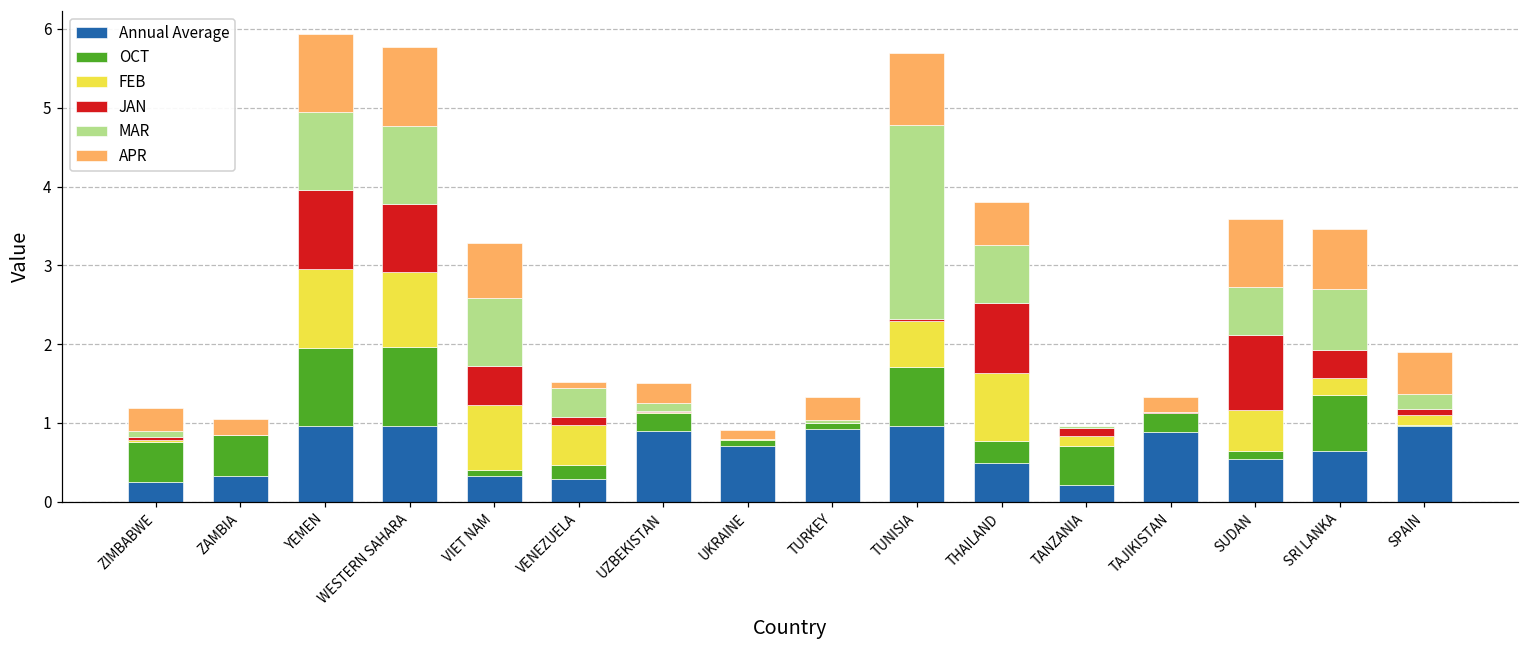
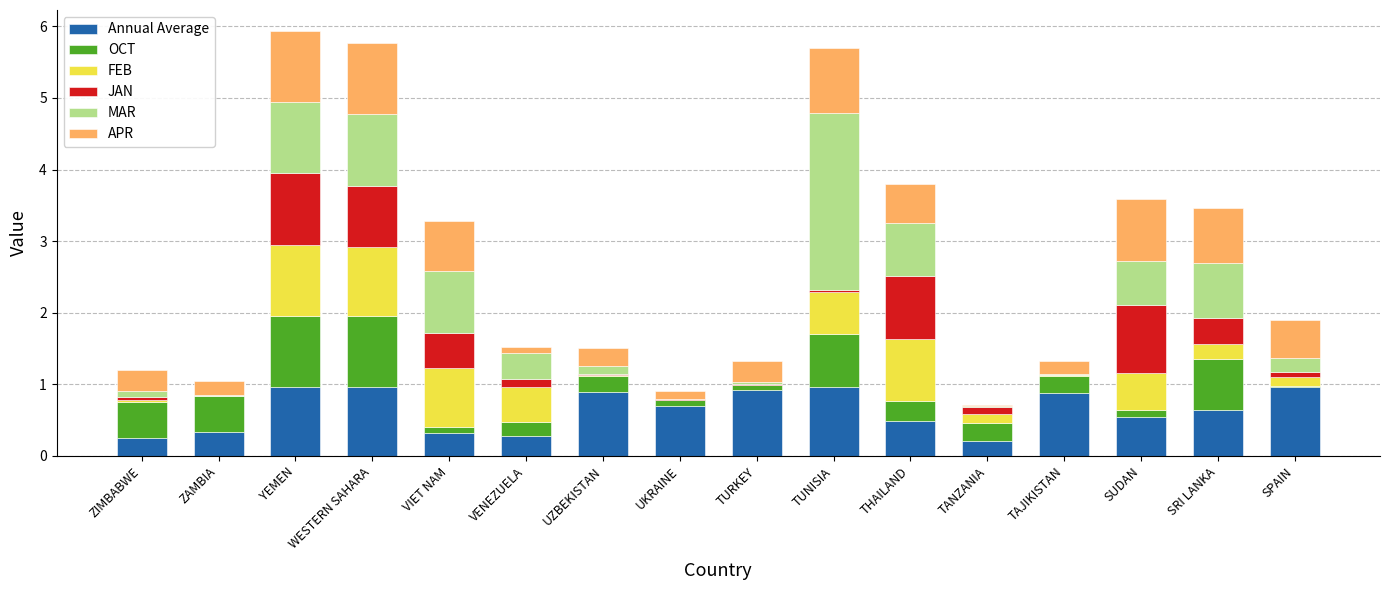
  {
    "Annual Average": {
      "ZIMBABWE": 0.3,
      "ZAMBIA": 0.3,
      "YEMEN": 1.0,
      "WESTERN SAHARA": 1.0,
      "VIET NAM": 0.3,
      "VENEZUELA": 0.3,
      "UZBEKISTAN": 0.9,
      "UKRAINE": 0.7,
      "TURKEY": 0.9,
      "TUNISIA": 1.0,
      "THAILAND": 0.5,
      "TANZANIA": 0.2,
      "TAJIKISTAN": 0.9,
      "SUDAN": 0.5,
      "SRI LANKA": 0.6,
      "SPAIN": 1.0
    },
    "OCT": {
      "ZIMBABWE": 0.5,
      "ZAMBIA": 0.5,
      "YEMEN": 1.0,
      "WESTERN SAHARA": 1.0,
      "VIET NAM": 0.1,
      "VENEZUELA": 0.2,
      "UZBEKISTAN": 0.2,
      "UKRAINE": 0.1,
      "TURKEY": 0.1,
      "TUNISIA": 0.7,
      "THAILAND": 0.3,
-     "TANZANIA": 0.5,
+     "TANZANIA": 0.2,
      "TAJIKISTAN": 0.2,
      "SUDAN": 0.1,
      "SRI LANKA": 0.7
    },
    "FEB": {
      "YEMEN": 1.0,
      "WESTERN SAHARA": 1.0,
      "VIET NAM": 0.8,
      "VENEZUELA": 0.5,
      "TUNISIA": 0.6,
      "THAILAND": 0.9,
      "TANZANIA": 0.1,
      "SUDAN": 0.5,
      "SRI LANKA": 0.2,
      "SPAIN": 0.1
    },
    "JAN": {
      "ZIMBABWE": 0.0,
      "YEMEN": 1.0,
      "WESTERN SAHARA": 0.9,
      "VIET NAM": 0.5,
      "VENEZUELA": 0.1,
      "THAILAND": 0.9,
      "TANZANIA": 0.1,
      "SUDAN": 1.0,
      "SRI LANKA": 0.4,
      "SPAIN": 0.1
    },
    "MAR": {
      "ZIMBABWE": 0.1,
      "YEMEN": 1.0,
      "WESTERN SAHARA": 1.0,
      "VIET NAM": 0.9,
      "VENEZUELA": 0.4,
      "UZBEKISTAN": 0.1,
      "TURKEY": 0.0,
      "TUNISIA": 2.5,
      "THAILAND": 0.7,
      "SUDAN": 0.6,
      "SRI LANKA": 0.8,
      "SPAIN": 0.2
    },
    "APR": {
      "ZIMBABWE": 0.3,
      "ZAMBIA": 0.2,
      "YEMEN": 1.0,
      "WESTERN SAHARA": 1.0,
      "VIET NAM": 0.7,
      "VENEZUELA": 0.1,
      "UZBEKISTAN": 0.3,
      "UKRAINE": 0.1,
      "TURKEY": 0.3,
      "TUNISIA": 0.9,
      "THAILAND": 0.6,
      "TAJIKISTAN": 0.2,
      "SUDAN": 0.9,
      "SRI LANKA": 0.8,
      "SPAIN": 0.5
    }
  }
